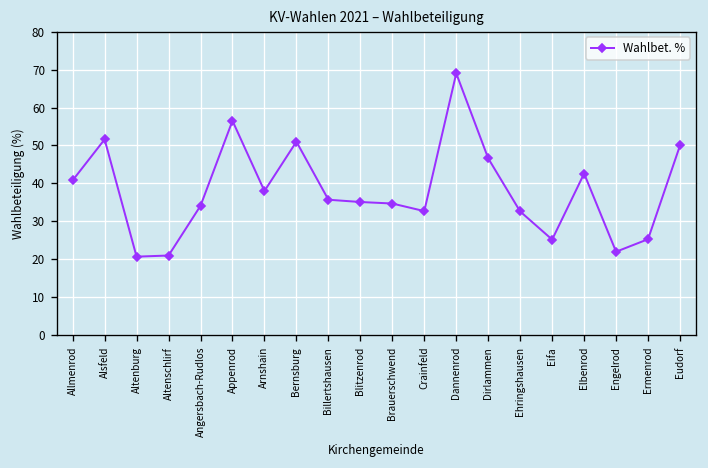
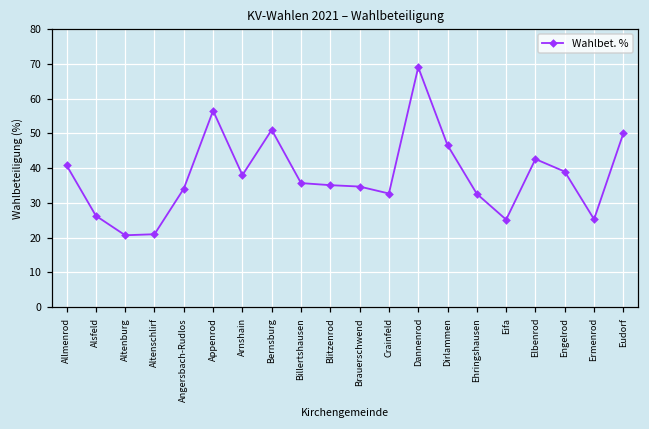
  {
    "Allmenrod": 41,
-   "Alsfeld": 52,
+   "Alsfeld": 26,
    "Altenburg": 21,
    "Altenschlirf": 21,
    "Angersbach-Rudlos": 34,
    "Appenrod": 56,
    "Arnshain": 38,
    "Bernsburg": 51,
    "Billertshausen": 36,
    "Blitzenrod": 35,
    "Brauerschwend": 35,
    "Crainfeld": 33,
    "Dannenrod": 69,
    "Dirlammen": 47,
    "Ehringshausen": 33,
    "Eifa": 25,
    "Elbenrod": 43,
-   "Engelrod": 22,
+   "Engelrod": 39,
    "Ermenrod": 25,
    "Eudorf": 50
  }
